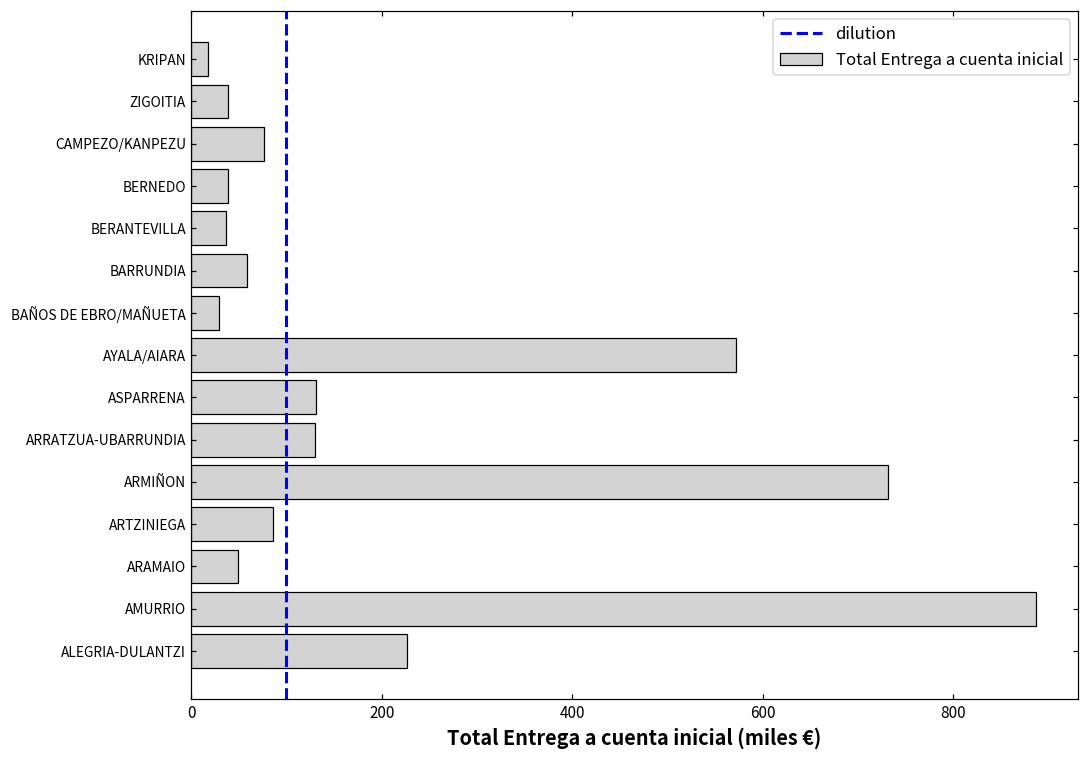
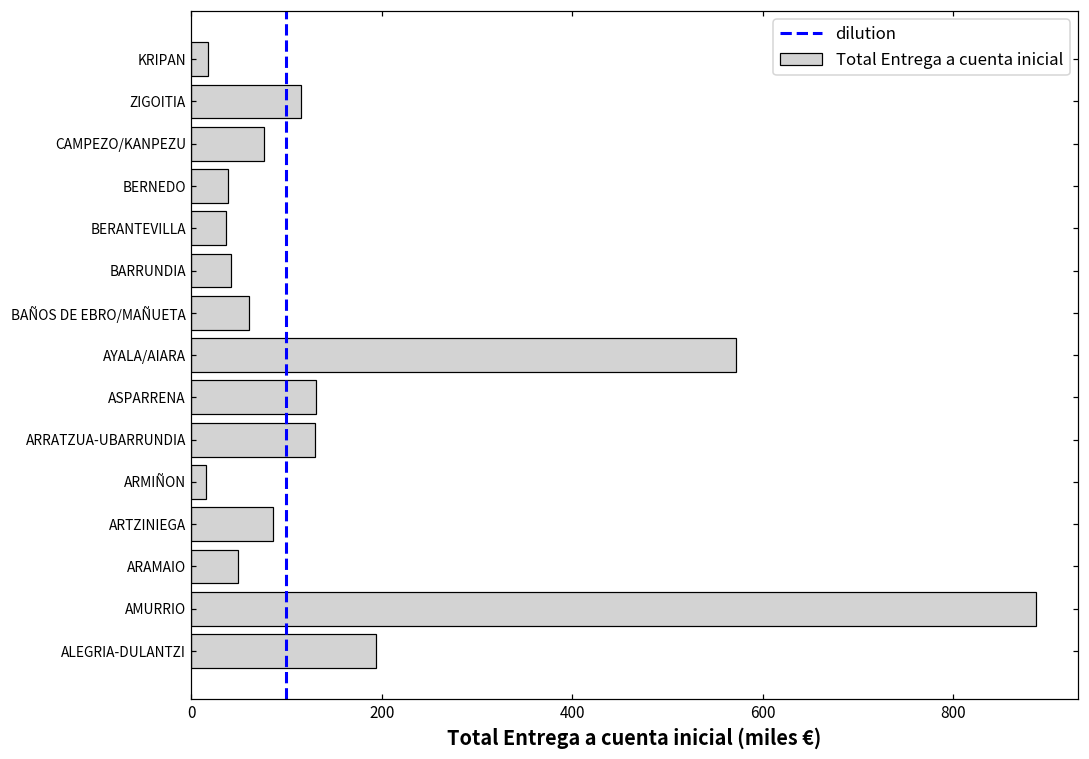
  {
    "KRIPAN": 20,
-   "ZIGOITIA": 40,
+   "ZIGOITIA": 120,
    "CAMPEZO/KANPEZU": 80,
    "BERNEDO": 40,
    "BERANTEVILLA": 40,
-   "BARRUNDIA": 60,
-   "BAÑOS DE EBRO/MAÑUETA": 30,
+   "BARRUNDIA": 40,
+   "BAÑOS DE EBRO/MAÑUETA": 60,
    "AYALA/AIARA": 570,
    "ASPARRENA": 130,
    "ARRATZUA-UBARRUNDIA": 130,
-   "ARMIÑON": 730,
+   "ARMIÑON": 20,
    "ARTZINIEGA": 90,
    "ARAMAIO": 50,
    "AMURRIO": 890,
-   "ALEGRIA-DULANTZI": 230
+   "ALEGRIA-DULANTZI": 190
  }
